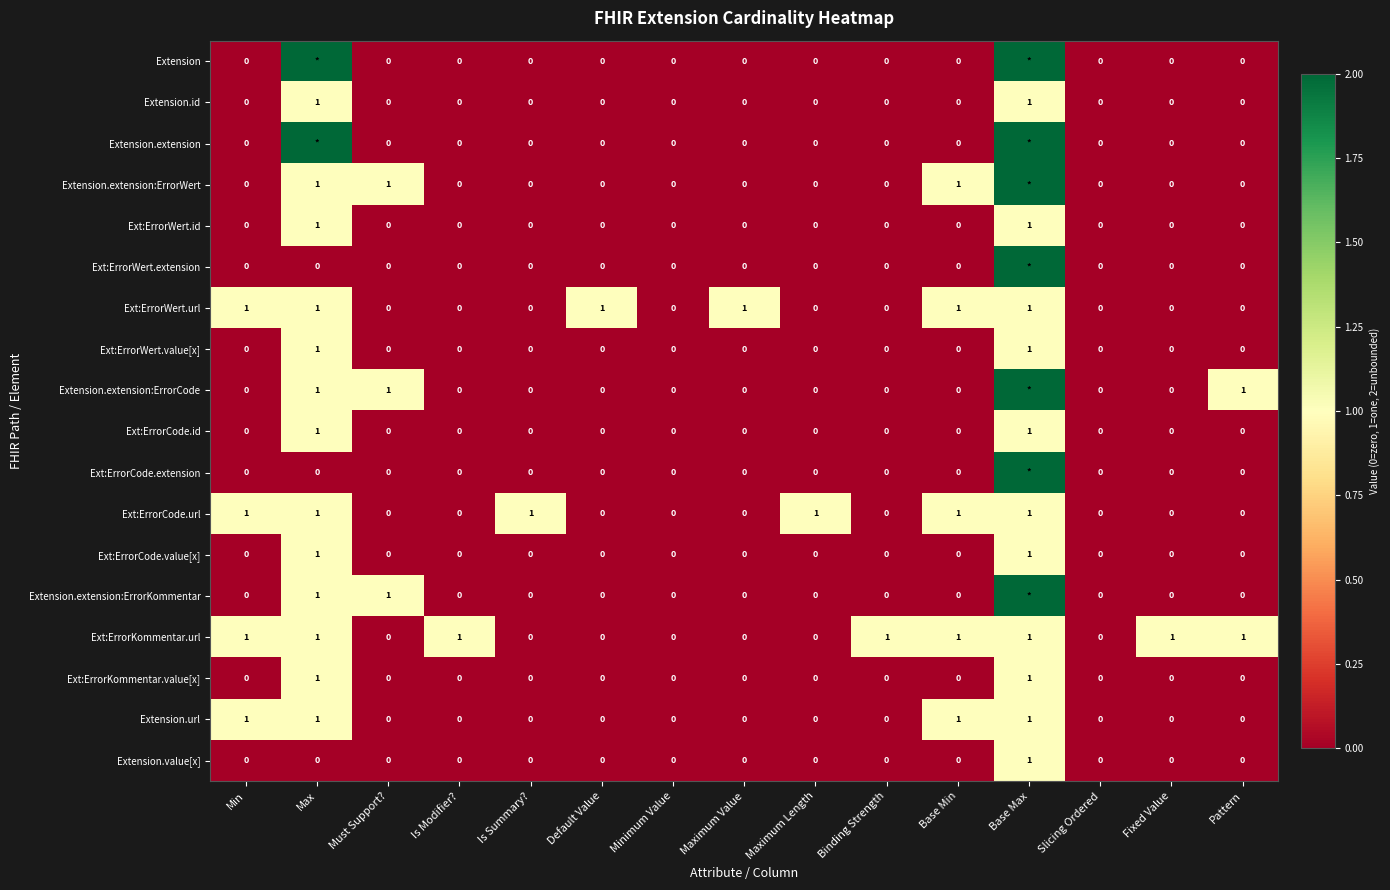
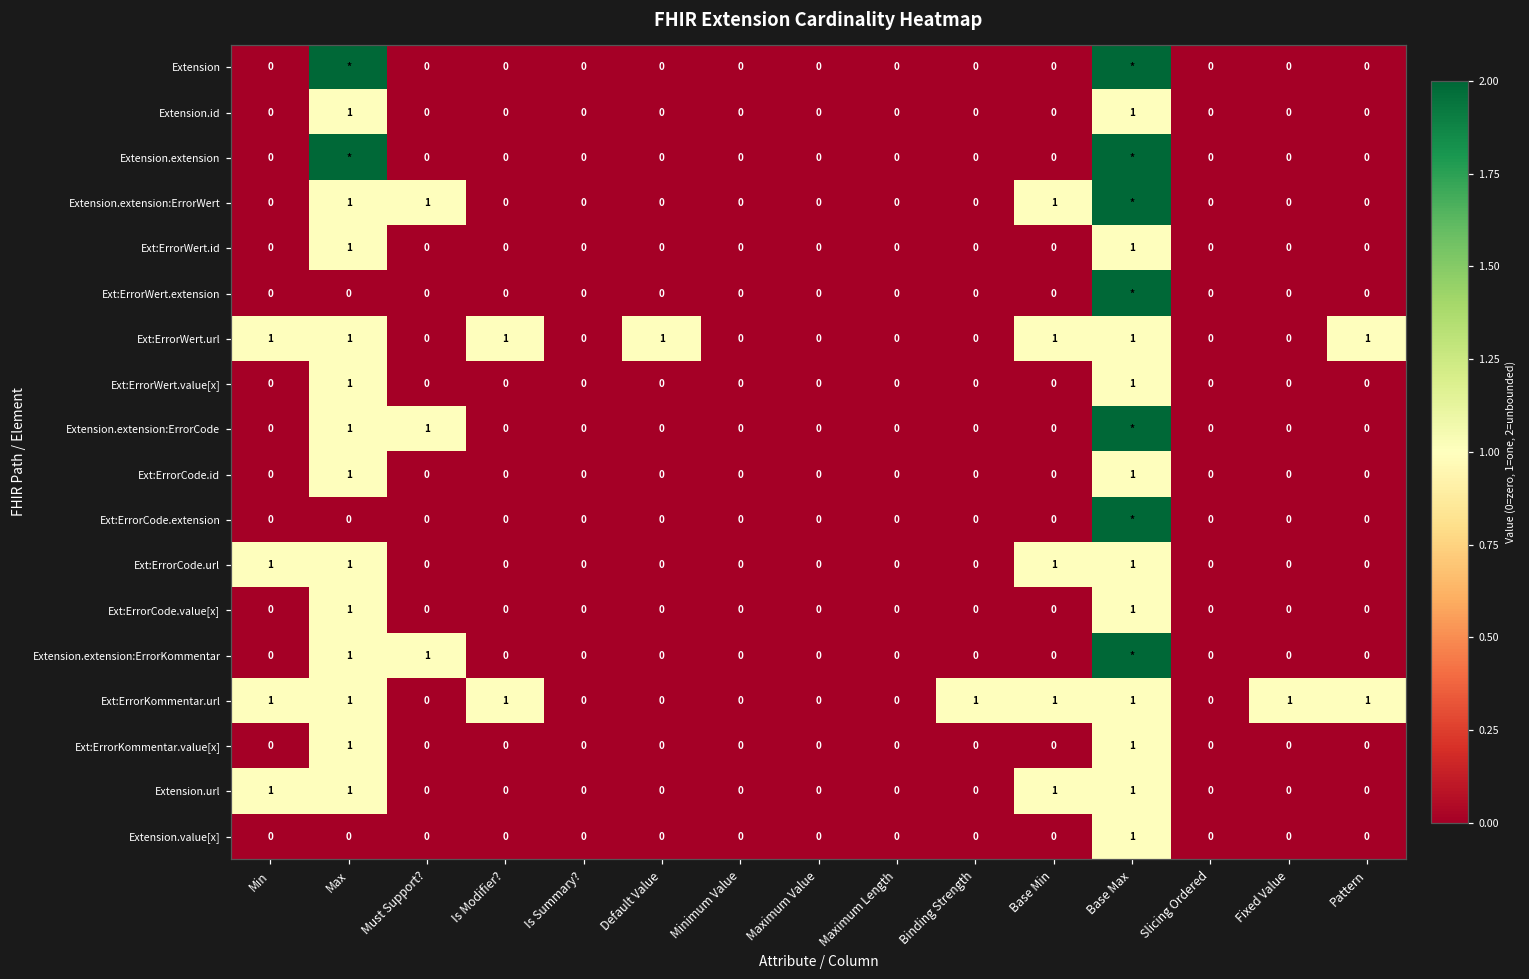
  {
    "Ext:ErrorWert.url": {
      "Min": 1,
      "Max": 1,
      "Must Support?": 0,
-     "Is Modifier?": 0,
+     "Is Modifier?": 1,
      "Is Summary?": 0,
      "Default Value": 1,
      "Minimum Value": 0,
-     "Maximum Value": 1,
+     "Maximum Value": 0,
      "Maximum Length": 0,
      "Binding Strength": 0,
      "Base Min": 1,
      "Base Max": 1,
      "Slicing Ordered": 0,
      "Fixed Value": 0,
-     "Pattern": 0
+     "Pattern": 1
    },
    "Extension.extension:ErrorCode": {
      "Min": 0,
      "Max": 1,
      "Must Support?": 1,
      "Is Modifier?": 0,
      "Is Summary?": 0,
      "Default Value": 0,
      "Minimum Value": 0,
      "Maximum Value": 0,
      "Maximum Length": 0,
      "Binding Strength": 0,
      "Base Min": 0,
      "Slicing Ordered": 0,
      "Fixed Value": 0,
-     "Pattern": 1
+     "Pattern": 0
    },
    "Ext:ErrorCode.url": {
      "Min": 1,
      "Max": 1,
      "Must Support?": 0,
      "Is Modifier?": 0,
-     "Is Summary?": 1,
+     "Is Summary?": 0,
      "Default Value": 0,
      "Minimum Value": 0,
      "Maximum Value": 0,
-     "Maximum Length": 1,
+     "Maximum Length": 0,
      "Binding Strength": 0,
      "Base Min": 1,
      "Base Max": 1,
      "Slicing Ordered": 0,
      "Fixed Value": 0,
      "Pattern": 0
    }
  }
